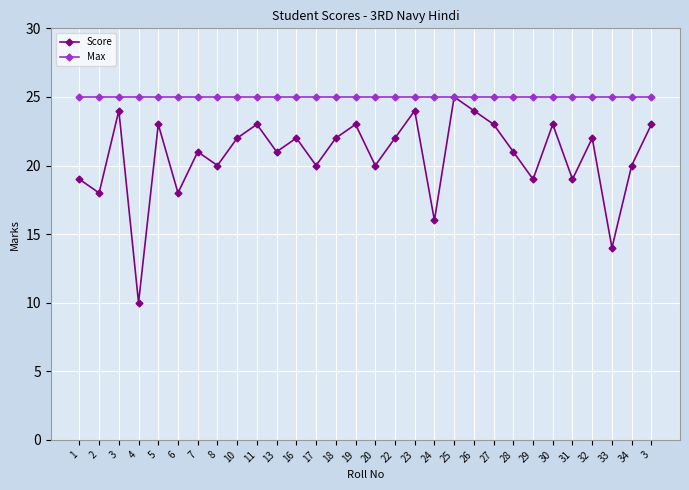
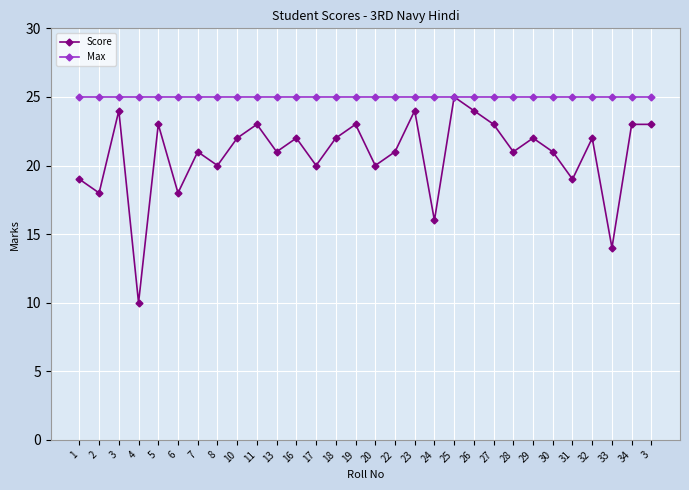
  {
    "Score": {
      "1": 19,
      "2": 18,
      "4": 10,
      "5": 23,
      "6": 18,
      "7": 21,
      "8": 20,
      "10": 22,
      "11": 23,
      "13": 21,
      "16": 22,
      "17": 20,
      "18": 22,
      "19": 23,
      "20": 20,
-     "22": 22,
+     "22": 21,
      "23": 24,
      "24": 16,
      "26": 24,
      "27": 23,
      "28": 21,
-     "29": 19,
-     "30": 23,
+     "29": 22,
+     "30": 21,
      "31": 19,
      "32": 22,
      "33": 14,
-     "34": 20
+     "34": 23
    },
    "Max": {
      "1": 25,
      "2": 25,
      "4": 25,
      "5": 25,
      "6": 25,
      "7": 25,
      "8": 25,
      "10": 25,
      "11": 25,
      "13": 25,
      "16": 25,
      "17": 25,
      "18": 25,
      "19": 25,
      "20": 25,
      "22": 25,
      "23": 25,
      "24": 25,
      "26": 25,
      "27": 25,
      "28": 25,
      "29": 25,
      "30": 25,
      "31": 25,
      "32": 25,
      "33": 25,
      "34": 25
    }
  }
